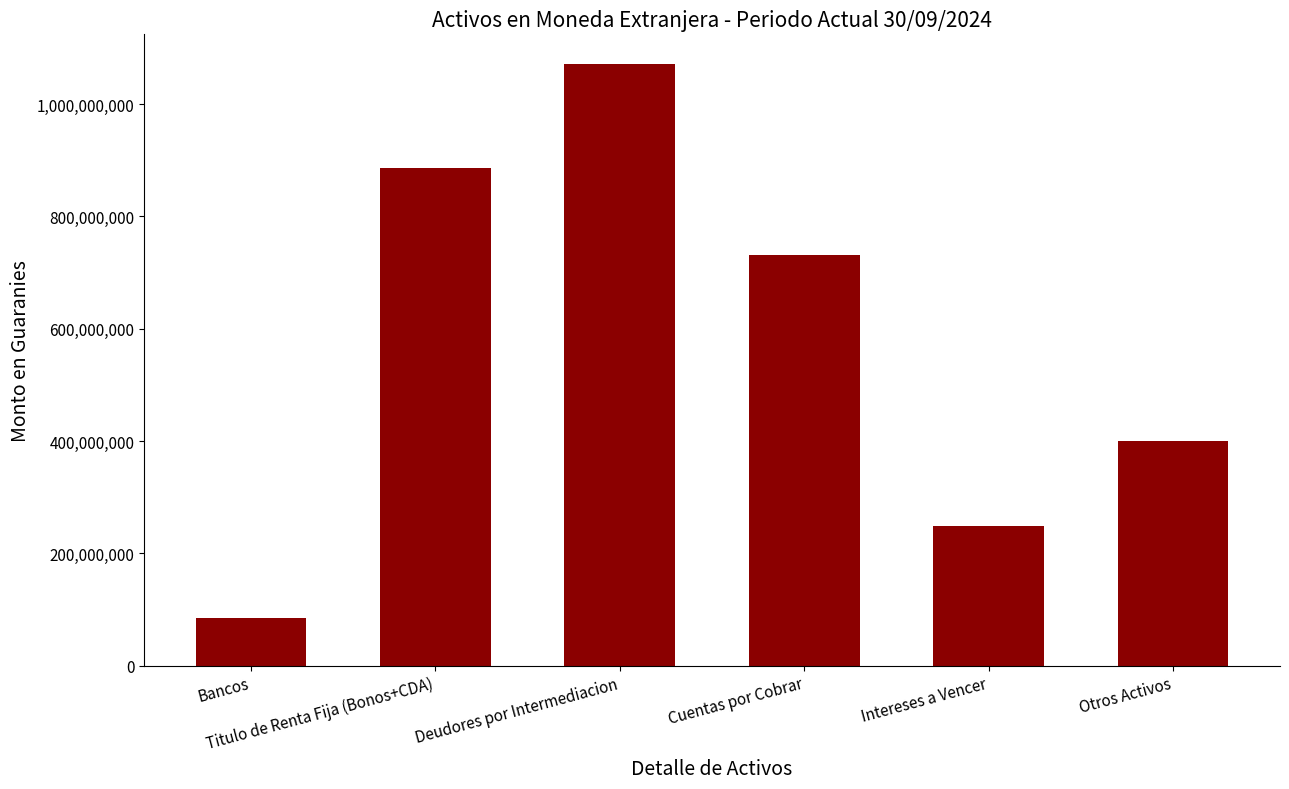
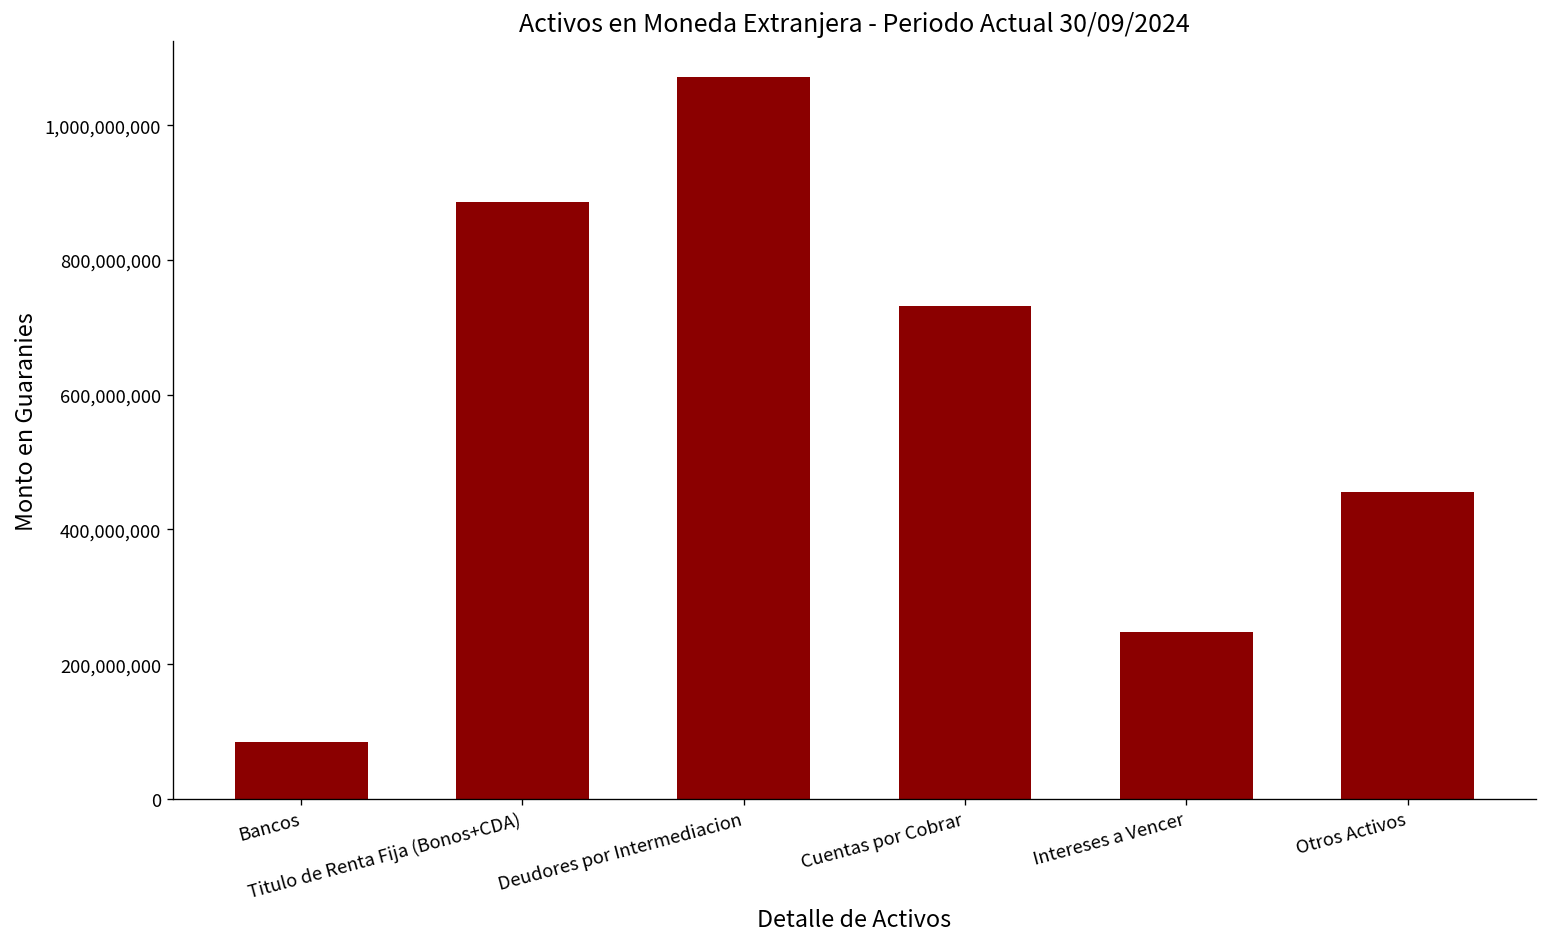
  {
    "Bancos": "80,000,000",
    "Titulo de Renta Fija (Bonos+CDA)": "890,000,000",
    "Deudores por Intermediacion": "1,070,000,000",
    "Cuentas por Cobrar": "730,000,000",
    "Intereses a Vencer": "250,000,000",
-   "Otros Activos": "400,000,000"
+   "Otros Activos": "460,000,000"
  }
